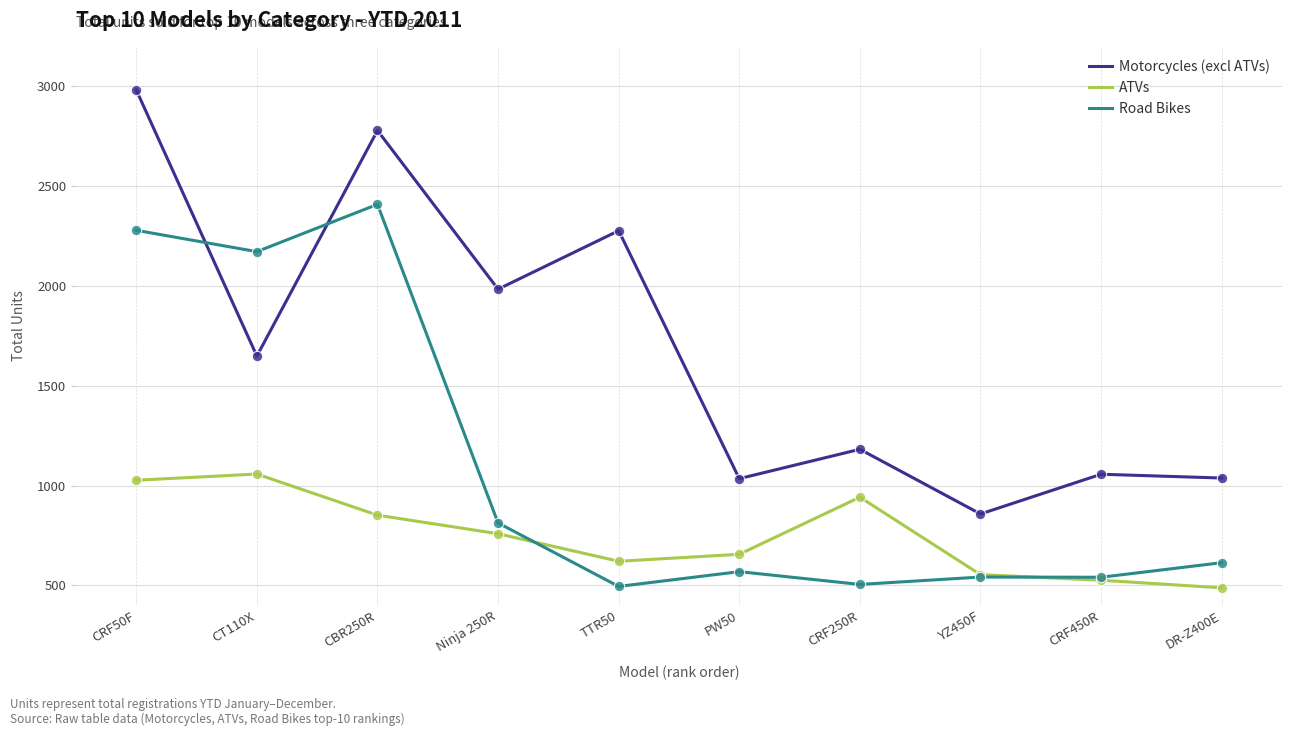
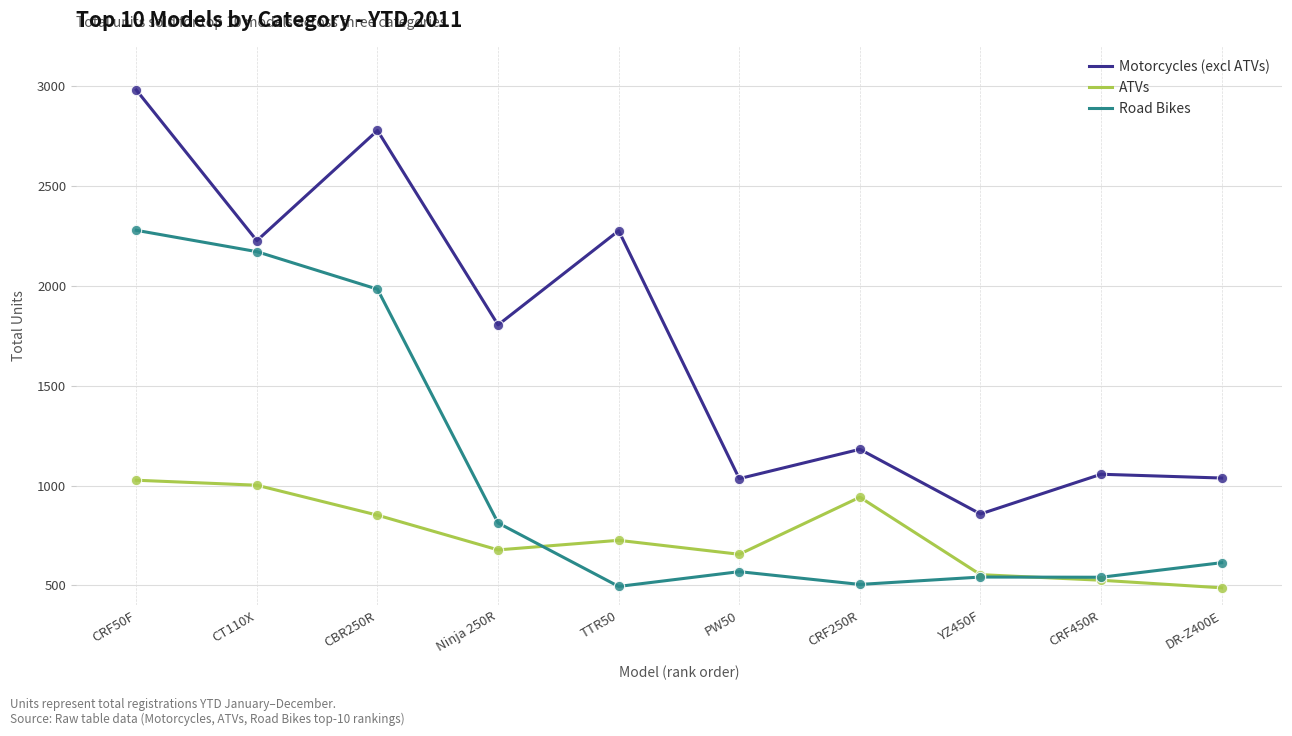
  {
    "Motorcycles (excl ATVs)": {
      "CRF50F": 2980,
-     "CT110X": 1650,
+     "CT110X": 2230,
      "CBR250R": 2780,
-     "Ninja 250R": 1980,
+     "Ninja 250R": 1810,
      "TTR50": 2280,
      "PW50": 1040,
      "CRF250R": 1180,
      "YZ450F": 860,
      "CRF450R": 1060,
      "DR-Z400E": 1040
    },
    "ATVs": {
      "CRF50F": 1030,
-     "CT110X": 1060,
+     "CT110X": 1000,
      "CBR250R": 850,
-     "Ninja 250R": 760,
-     "TTR50": 620,
+     "Ninja 250R": 680,
+     "TTR50": 730,
      "PW50": 660,
      "CRF250R": 940,
      "CRF450R": 530,
      "DR-Z400E": 490
    },
    "Road Bikes": {
      "CRF50F": 2280,
      "CT110X": 2170,
-     "CBR250R": 2410,
+     "CBR250R": 1980,
      "Ninja 250R": 810,
      "TTR50": 500,
      "PW50": 570,
      "CRF250R": 510,
      "CRF450R": 540,
      "DR-Z400E": 610
    }
  }
